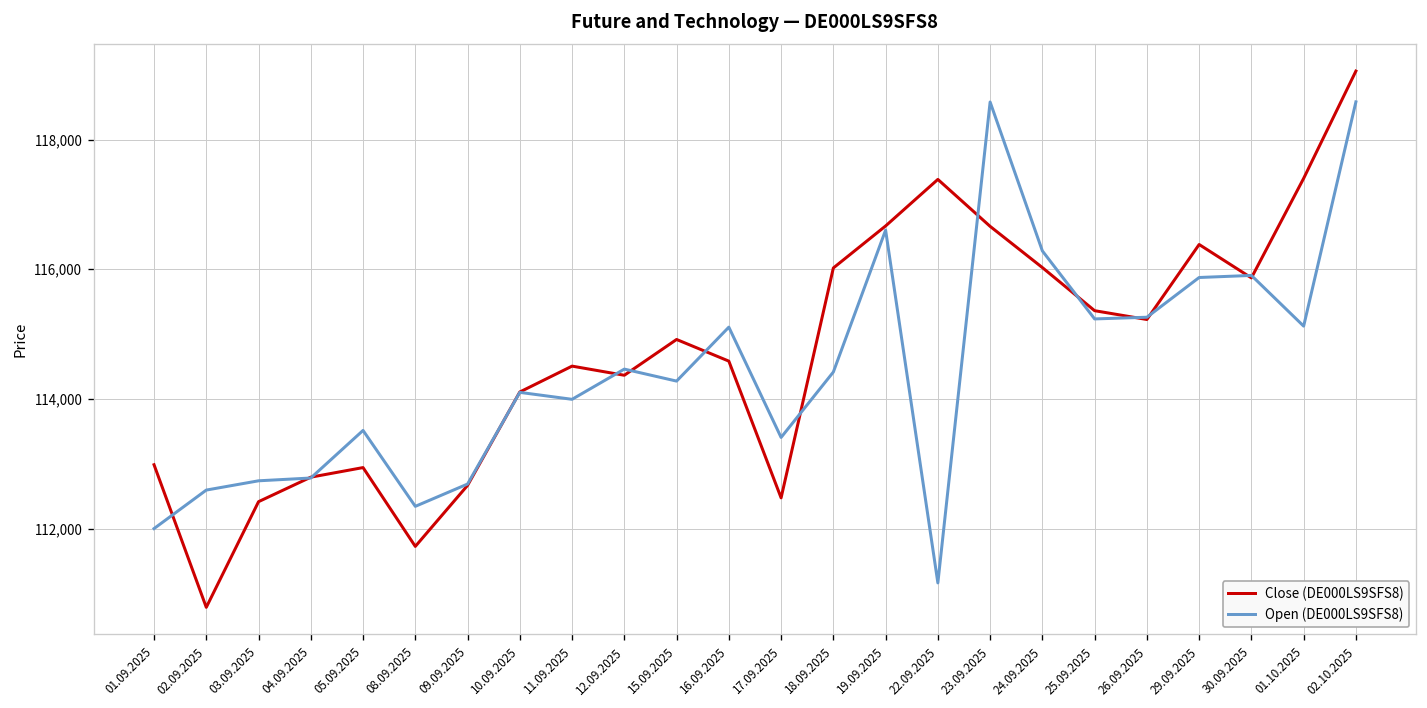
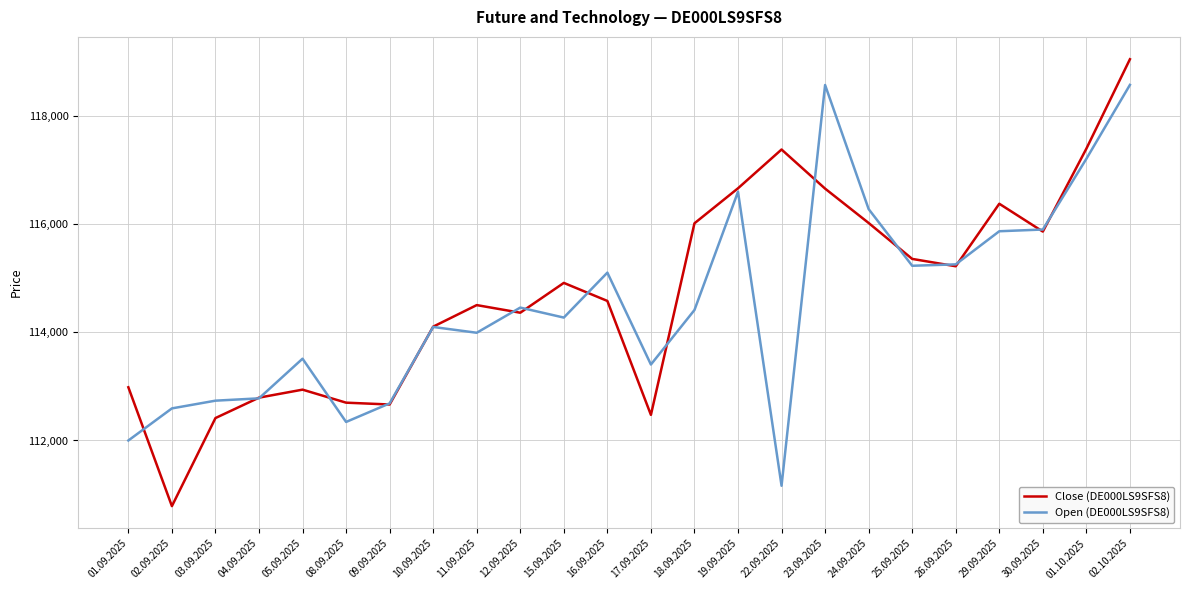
  {
    "Close (DE000LS9SFS8)": {
      "01.09.2025": "113,000",
      "02.09.2025": "110,800",
      "03.09.2025": "112,400",
      "05.09.2025": "112,900",
-     "08.09.2025": "111,700",
+     "08.09.2025": "112,700",
      "11.09.2025": "114,500",
      "12.09.2025": "114,400",
      "15.09.2025": "114,900",
      "16.09.2025": "114,600",
      "17.09.2025": "112,500",
      "18.09.2025": "116,000",
      "19.09.2025": "116,700",
      "22.09.2025": "117,400",
      "23.09.2025": "116,700",
      "24.09.2025": "116,000",
      "25.09.2025": "115,400",
      "29.09.2025": "116,400",
      "01.10.2025": "117,400",
      "02.10.2025": "119,100"
    },
    "Open (DE000LS9SFS8)": {
      "01.09.2025": "112,000",
      "02.09.2025": "112,600",
      "03.09.2025": "112,700",
      "05.09.2025": "113,500",
      "08.09.2025": "112,300",
      "11.09.2025": "114,000",
      "12.09.2025": "114,500",
      "15.09.2025": "114,300",
      "16.09.2025": "115,100",
      "17.09.2025": "113,400",
      "18.09.2025": "114,400",
      "19.09.2025": "116,600",
      "22.09.2025": "111,200",
      "23.09.2025": "118,600",
      "24.09.2025": "116,300",
      "25.09.2025": "115,200",
      "29.09.2025": "115,900",
-     "01.10.2025": "115,100",
+     "01.10.2025": "117,200",
      "02.10.2025": "118,600"
    }
  }
